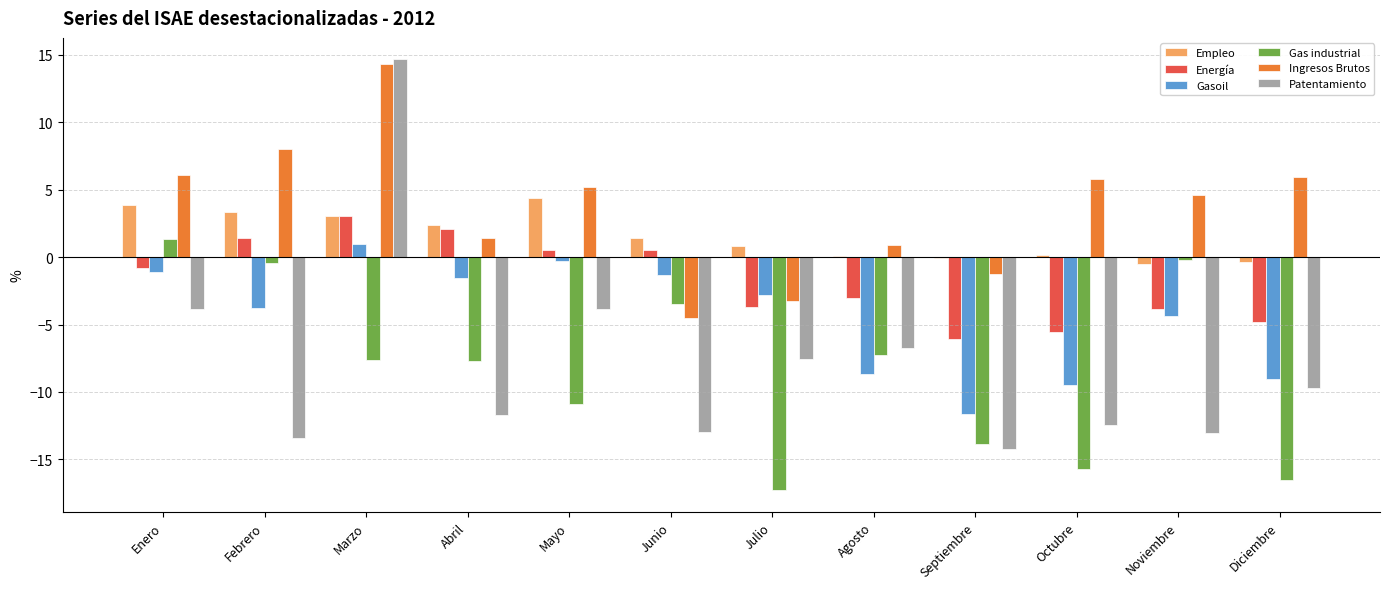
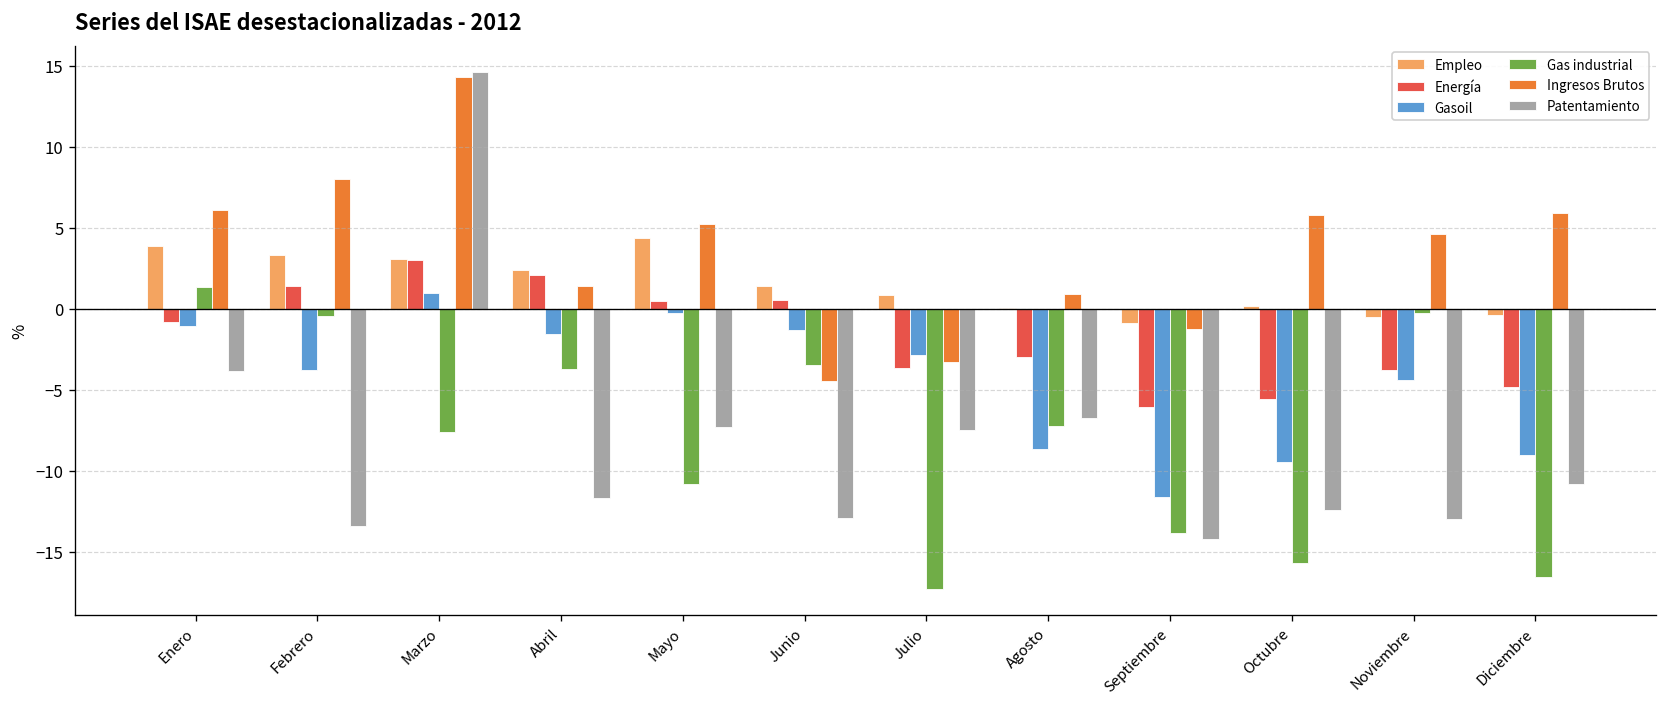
  {
    "Empleo": {
      "Enero": 3.9,
      "Febrero": 3.3,
      "Marzo": 3.1,
      "Abril": 2.4,
      "Mayo": 4.3,
      "Junio": 1.4,
      "Julio": 0.8,
-     "Septiembre": -0.1,
+     "Septiembre": -0.9,
      "Noviembre": -0.5,
      "Diciembre": -0.4
    },
    "Gasoil": {
      "Enero": -1.1,
      "Febrero": -3.8,
      "Marzo": 1.0,
      "Abril": -1.6,
      "Mayo": -0.3,
      "Junio": -1.3,
      "Julio": -2.8,
      "Agosto": -8.7,
      "Septiembre": -11.6,
      "Octubre": -9.5,
      "Noviembre": -4.4,
      "Diciembre": -9.0
    },
    "Gas industrial": {
      "Enero": 1.3,
      "Febrero": -0.5,
      "Marzo": -7.6,
-     "Abril": -7.7,
+     "Abril": -3.7,
      "Mayo": -10.9,
      "Junio": -3.5,
      "Julio": -17.3,
      "Agosto": -7.3,
      "Septiembre": -13.8,
      "Octubre": -15.7,
      "Noviembre": -0.2,
      "Diciembre": -16.6
    },
    "Patentamiento": {
      "Enero": -3.8,
      "Febrero": -13.4,
      "Marzo": 14.7,
      "Abril": -11.7,
-     "Mayo": -3.8,
+     "Mayo": -7.3,
      "Junio": -13.0,
      "Julio": -7.5,
      "Agosto": -6.8,
      "Septiembre": -14.3,
      "Octubre": -12.4,
      "Noviembre": -13.0,
-     "Diciembre": -9.7
+     "Diciembre": -10.8
    }
  }
